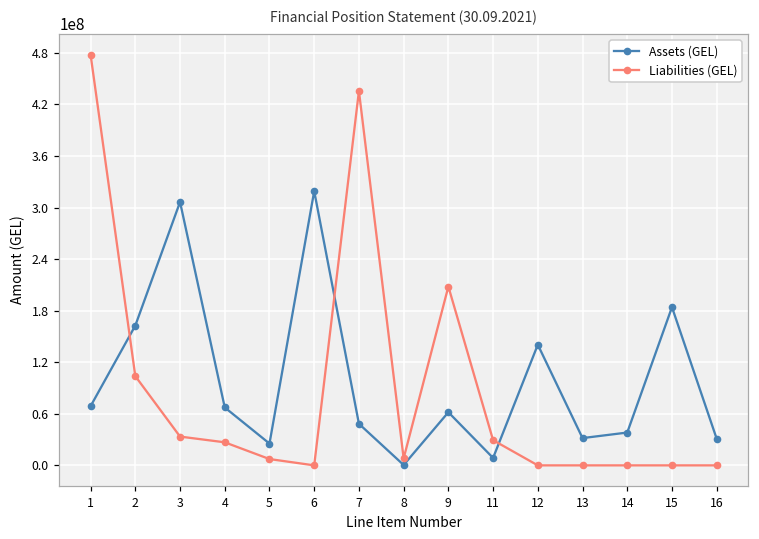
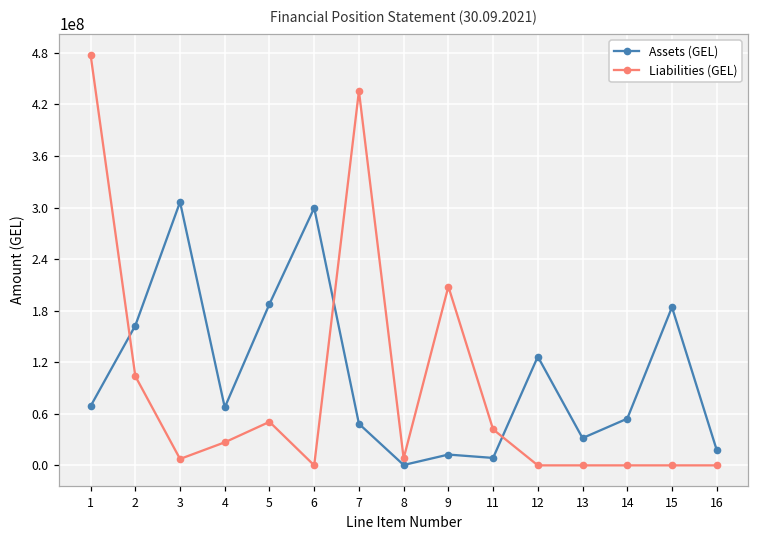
  {
    "Assets (GEL)": {
      "1": 70000000,
      "2": 160000000,
      "3": 310000000,
      "4": 70000000,
-     "5": 30000000,
-     "6": 320000000,
+     "5": 190000000,
+     "6": 300000000,
      "7": 50000000,
      "8": 0,
-     "9": 60000000,
+     "9": 10000000,
      "11": 10000000,
-     "12": 140000000,
+     "12": 130000000,
      "13": 30000000,
-     "14": 40000000,
+     "14": 50000000,
      "15": 180000000,
-     "16": 30000000
+     "16": 20000000
    },
    "Liabilities (GEL)": {
      "1": 480000000,
      "2": 100000000,
-     "3": 30000000,
+     "3": 10000000,
      "4": 30000000,
-     "5": 10000000,
+     "5": 50000000,
      "6": 0,
      "7": 440000000,
      "8": 10000000,
      "9": 210000000,
-     "11": 30000000,
+     "11": 40000000,
      "12": 0,
      "13": 0,
      "14": 0,
      "15": 0,
      "16": 0
    }
  }
